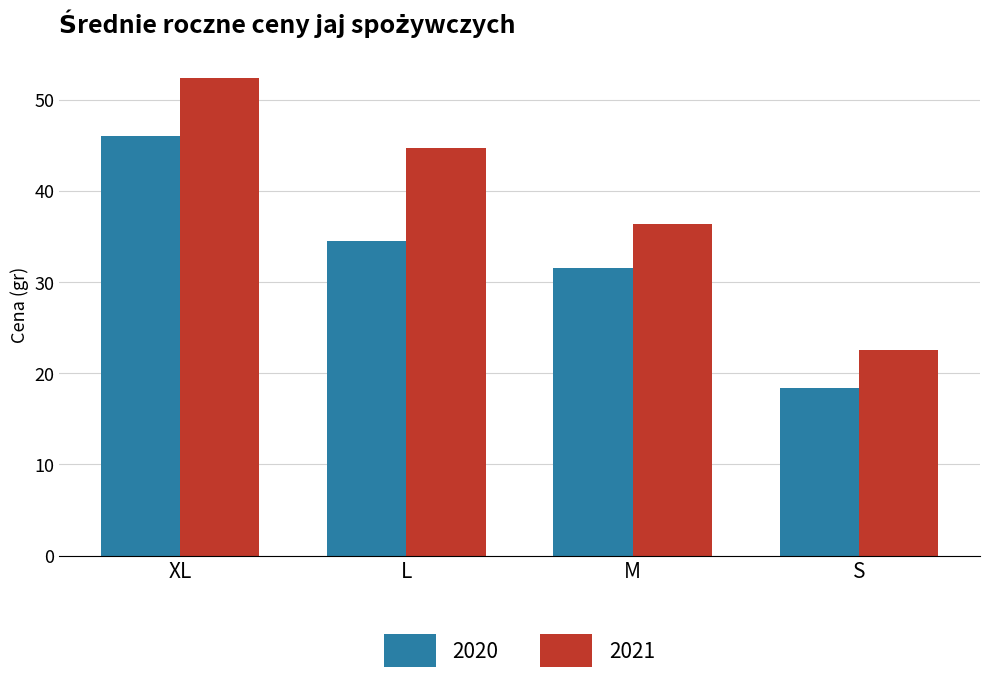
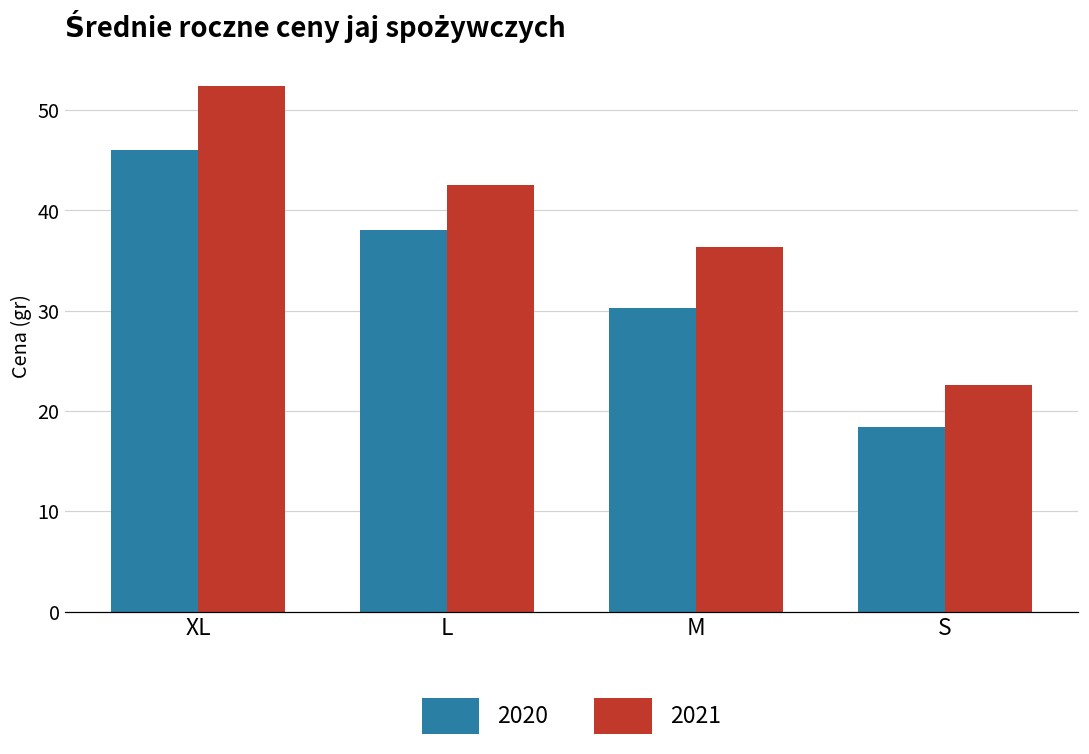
  {
    "2020": {
      "XL": 46,
-     "L": 35,
-     "M": 32,
+     "L": 38,
+     "M": 30,
      "S": 18
    },
    "2021": {
      "XL": 52,
-     "L": 45,
+     "L": 43,
      "M": 36,
      "S": 23
    }
  }
